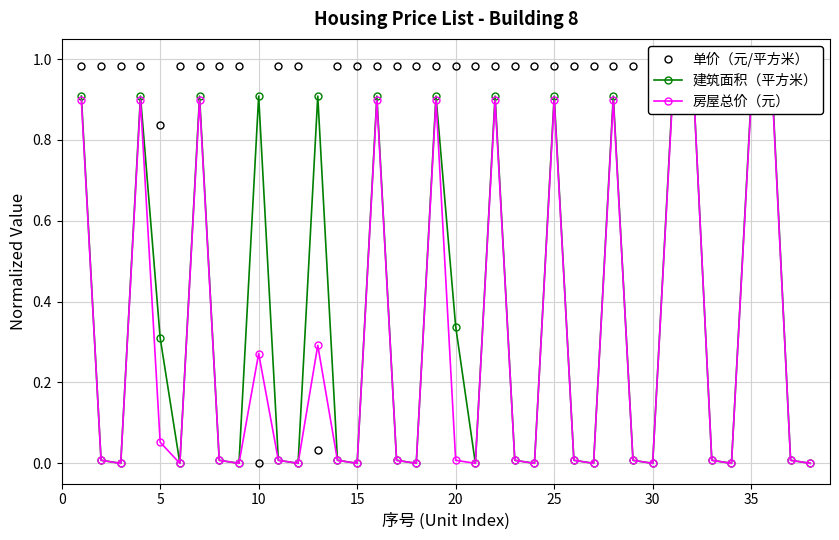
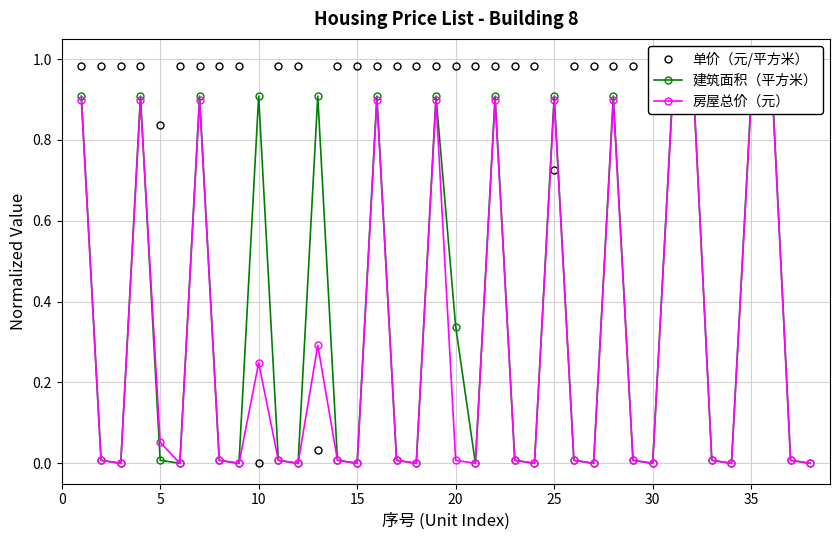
  {
    "单价（元/平方米）": {
      "5": 0.84,
      "10": 0.00,
      "15": 0.98,
      "20": 0.98,
-     "25": 0.98
+     "25": 0.73
    },
    "建筑面积（平方米）": {
-     "5": 0.31,
+     "5": 0.01,
      "10": 0.91,
      "20": 0.34,
      "25": 0.91
    },
    "房屋总价（元）": {
      "5": 0.05,
-     "10": 0.27,
+     "10": 0.25,
      "20": 0.01,
      "25": 0.90
    }
  }
